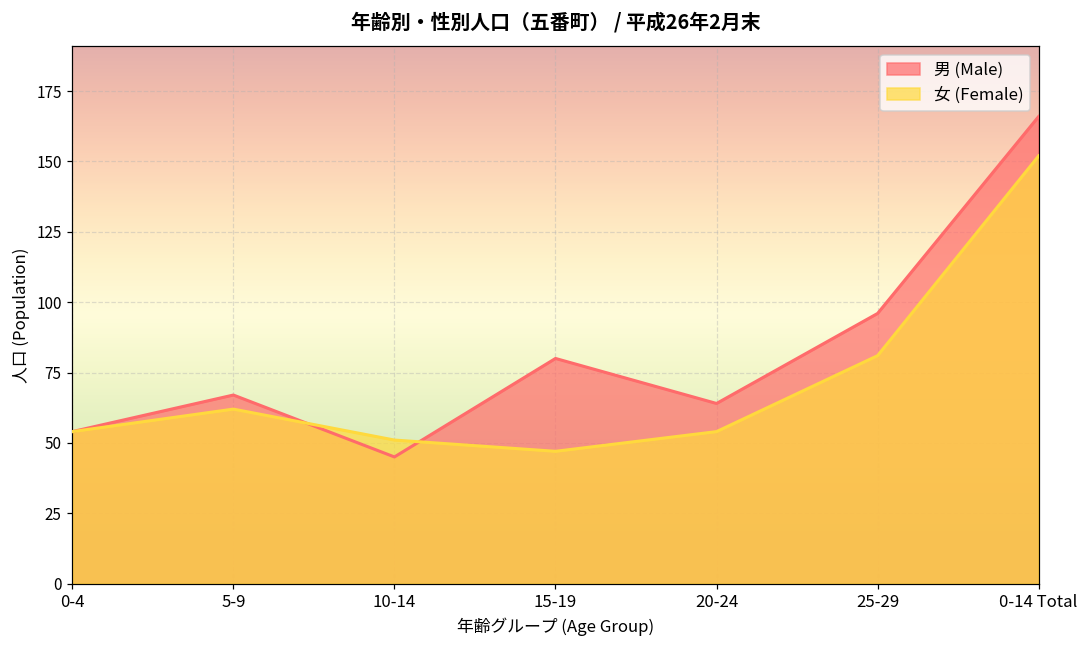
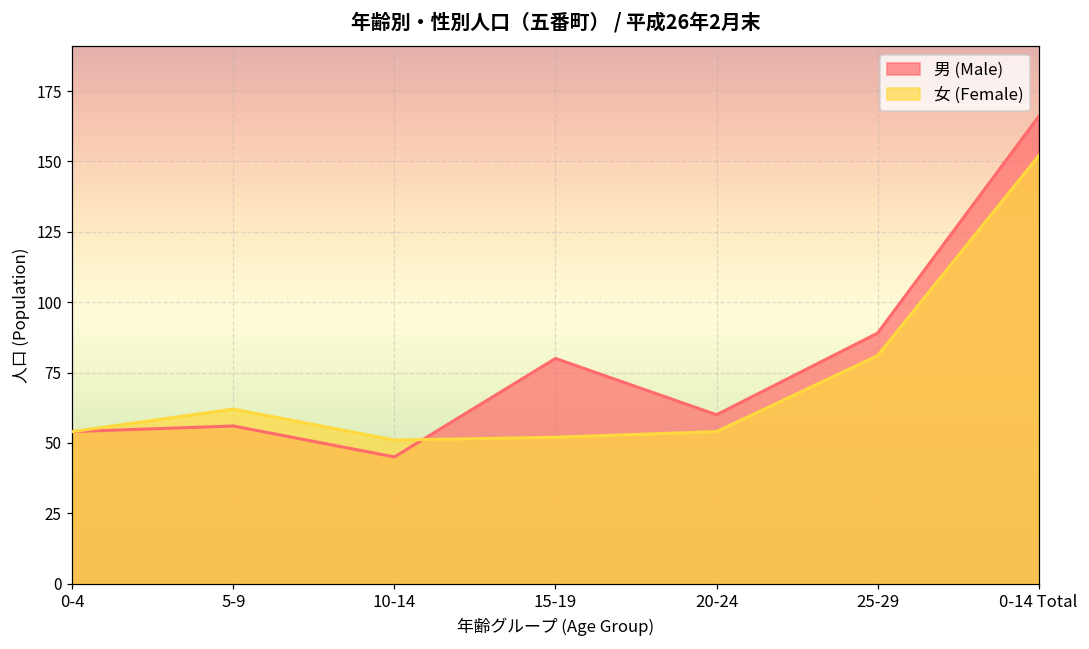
  {
    "男 (Male)": {
-     "5-9": 67,
+     "5-9": 56,
      "10-14": 45,
      "15-19": 80,
-     "20-24": 64,
-     "25-29": 96,
+     "20-24": 60,
+     "25-29": 89,
      "0-14 Total": 166
    },
    "女 (Female)": {
      "5-9": 62,
      "10-14": 51,
-     "15-19": 47,
+     "15-19": 52,
      "20-24": 54,
      "25-29": 81,
      "0-14 Total": 152
    }
  }
